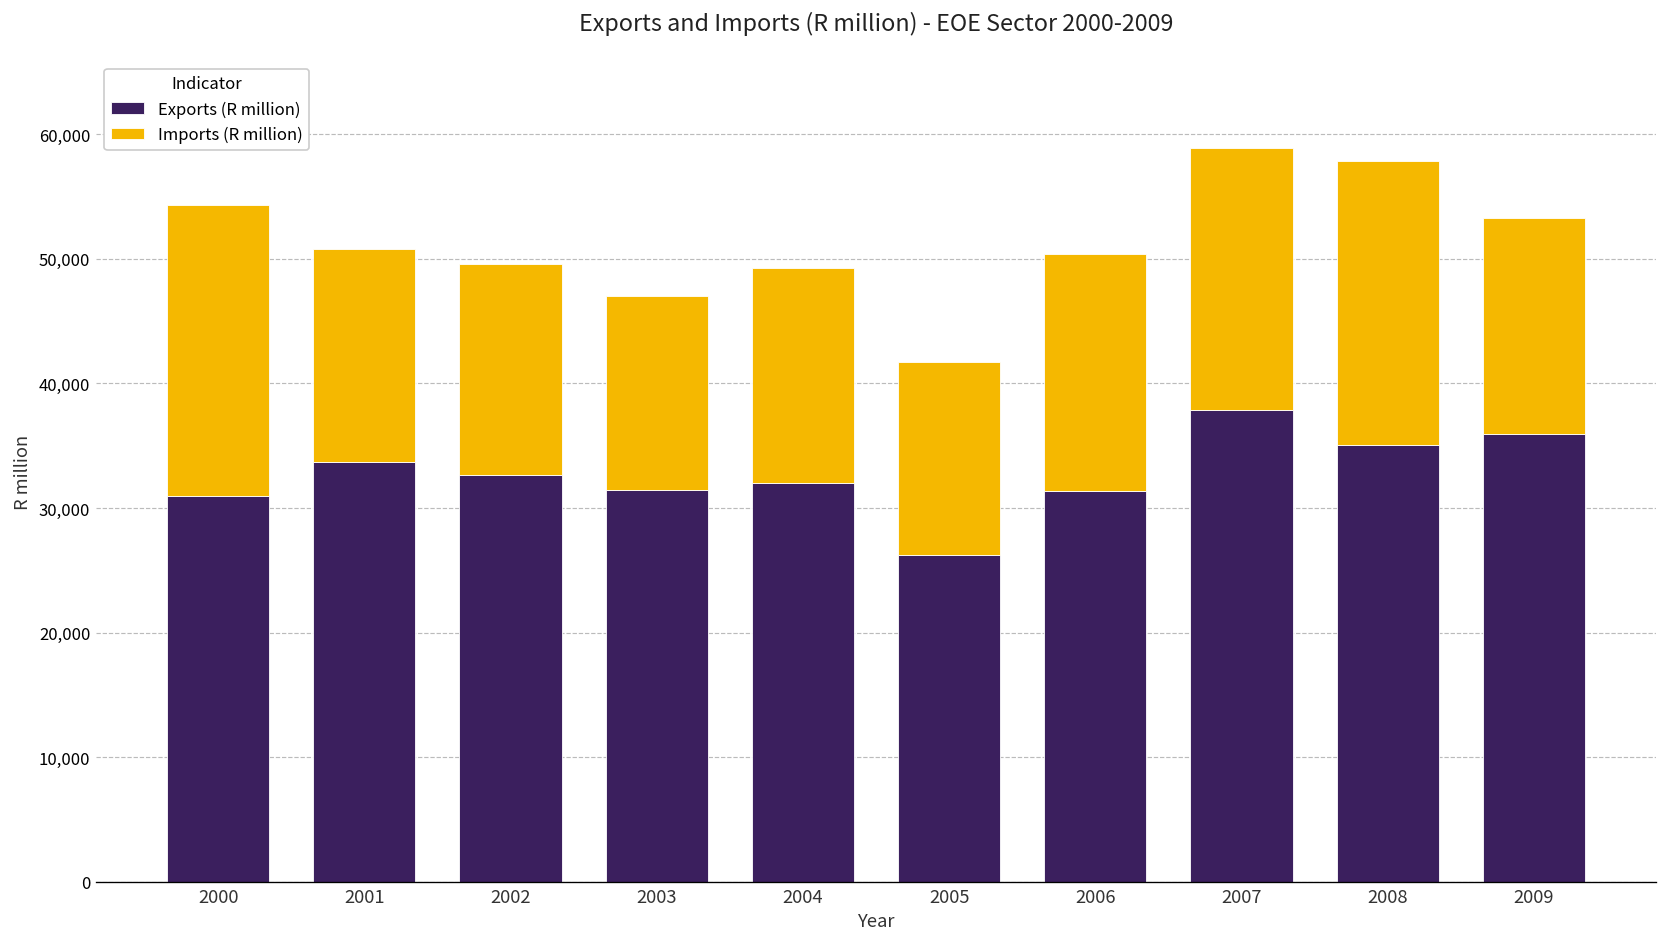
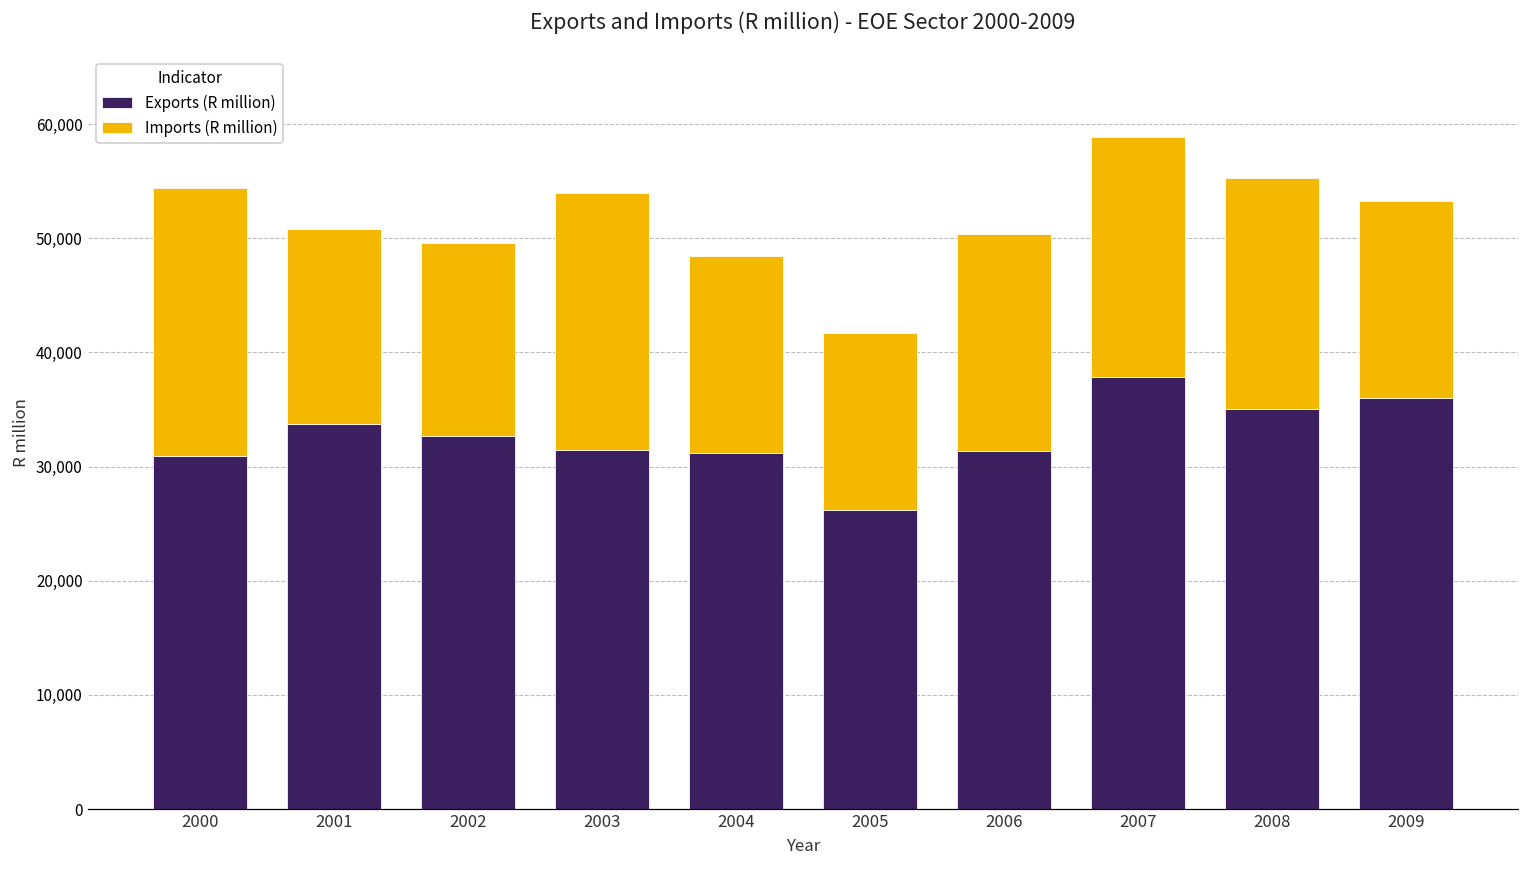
  {
    "Exports (R million)": {
      "2000": "31,000",
      "2001": "33,700",
      "2002": "32,700",
      "2003": "31,400",
-     "2004": "32,000",
+     "2004": "31,200",
      "2005": "26,200",
      "2006": "31,400",
      "2007": "37,800",
      "2008": "35,100",
      "2009": "36,000"
    },
    "Imports (R million)": {
      "2000": "23,400",
      "2001": "17,100",
      "2002": "16,900",
-     "2003": "15,600",
+     "2003": "22,500",
      "2004": "17,200",
      "2005": "15,500",
      "2006": "19,000",
      "2007": "21,000",
-     "2008": "22,800",
+     "2008": "20,200",
      "2009": "17,300"
    }
  }
